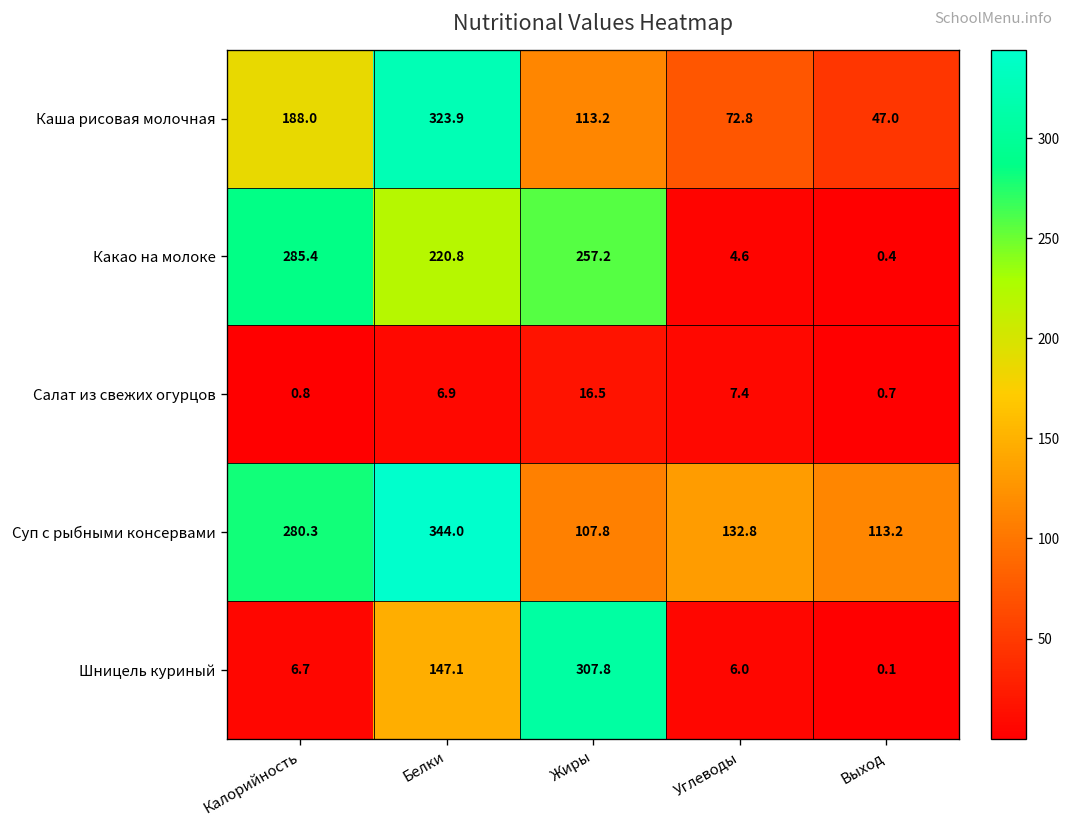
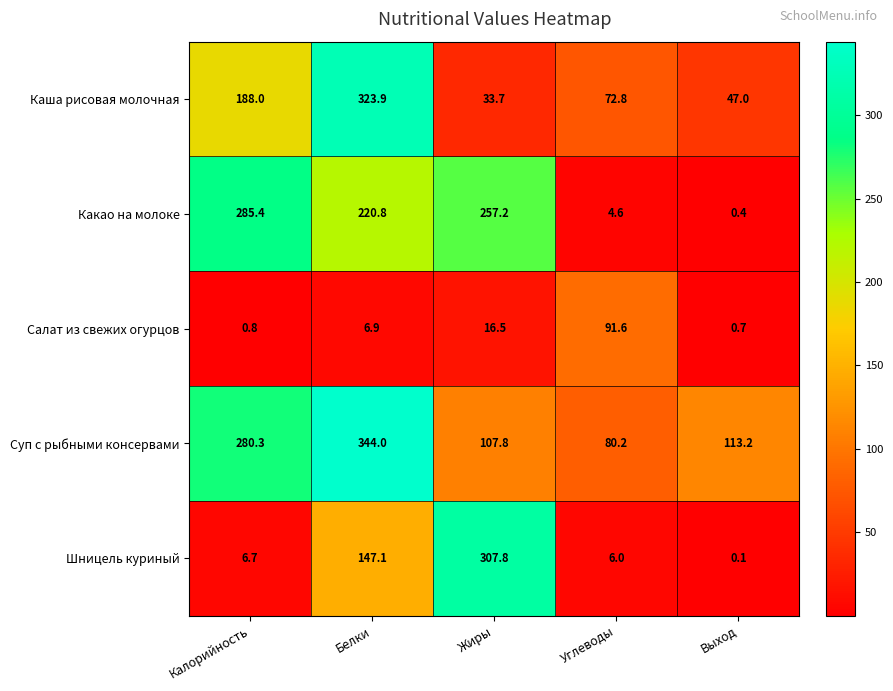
  {
    "Каша рисовая молочная": {
      "Калорийность": 188.0,
      "Белки": 323.9,
-     "Жиры": 113.2,
+     "Жиры": 33.7,
      "Углеводы": 72.8,
      "Выход": 47.0
    },
    "Какао на молоке": {
      "Калорийность": 285.4,
      "Белки": 220.8,
      "Жиры": 257.2,
      "Углеводы": 4.6,
      "Выход": 0.4
    },
    "Салат из свежих огурцов": {
      "Калорийность": 0.8,
      "Белки": 6.9,
      "Жиры": 16.5,
-     "Углеводы": 7.4,
+     "Углеводы": 91.6,
      "Выход": 0.7
    },
    "Суп с рыбными консервами": {
      "Калорийность": 280.3,
      "Белки": 344.0,
      "Жиры": 107.8,
-     "Углеводы": 132.8,
+     "Углеводы": 80.2,
      "Выход": 113.2
    },
    "Шницель куриный": {
      "Калорийность": 6.7,
      "Белки": 147.1,
      "Жиры": 307.8,
      "Углеводы": 6.0,
      "Выход": 0.1
    }
  }
